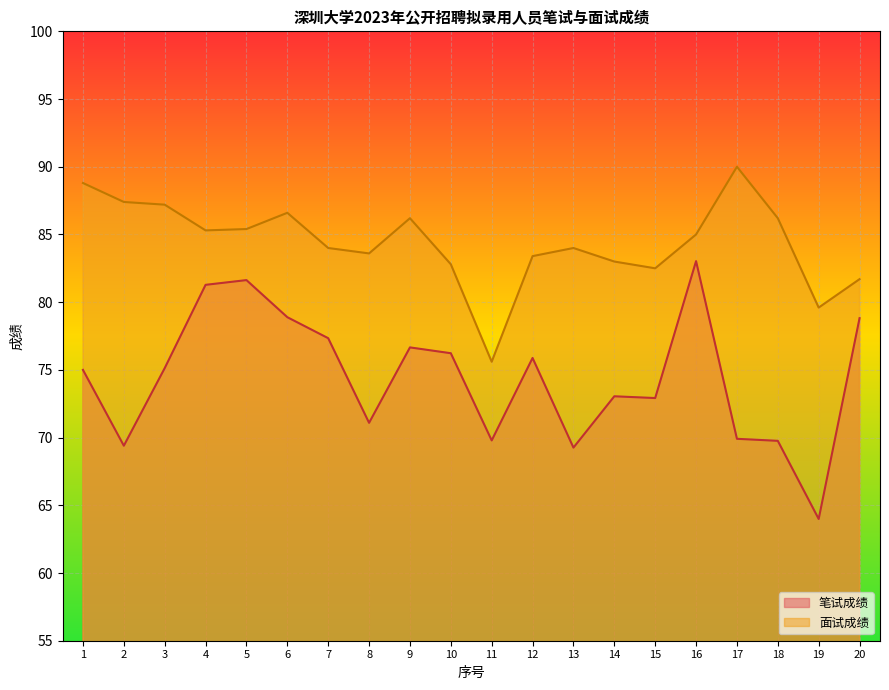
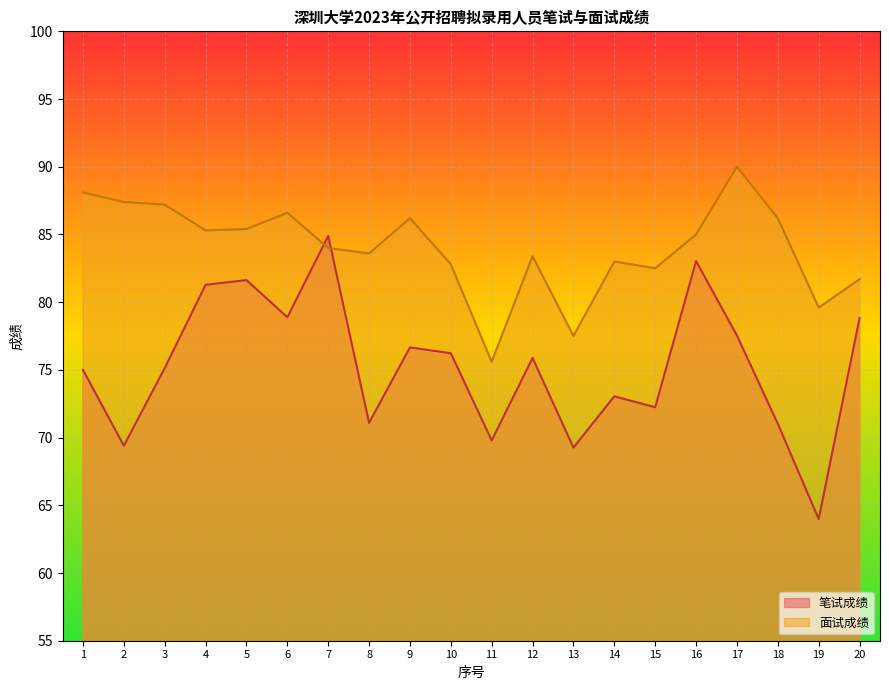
  {
    "笔试成绩": {
      "1": 75.0,
      "2": 69.4,
      "3": 75.1,
      "4": 81.3,
      "5": 81.6,
      "6": 78.9,
-     "7": 77.3,
+     "7": 84.9,
      "8": 71.1,
      "9": 76.7,
      "10": 76.2,
      "11": 69.8,
      "12": 75.9,
      "13": 69.3,
      "14": 73.1,
-     "15": 72.9,
+     "15": 72.2,
      "16": 83.0,
-     "17": 69.9,
-     "18": 69.8,
+     "17": 77.5,
+     "18": 71.0,
      "19": 64.0,
      "20": 78.8
    },
    "面试成绩": {
-     "1": 88.8,
+     "1": 88.1,
      "2": 87.4,
      "3": 87.2,
      "4": 85.3,
      "5": 85.4,
      "6": 86.6,
      "7": 84.0,
      "8": 83.6,
      "9": 86.2,
      "10": 82.8,
      "11": 75.6,
      "12": 83.4,
-     "13": 84.0,
+     "13": 77.5,
      "14": 83.0,
      "15": 82.5,
      "16": 85.0,
      "17": 90.0,
      "18": 86.2,
      "19": 79.6,
      "20": 81.7
    }
  }
